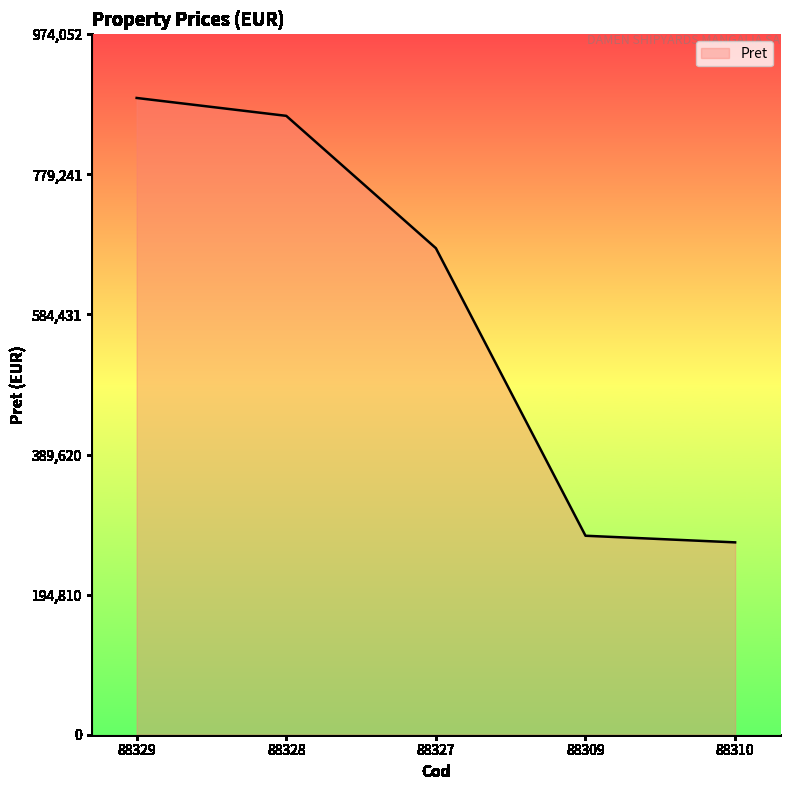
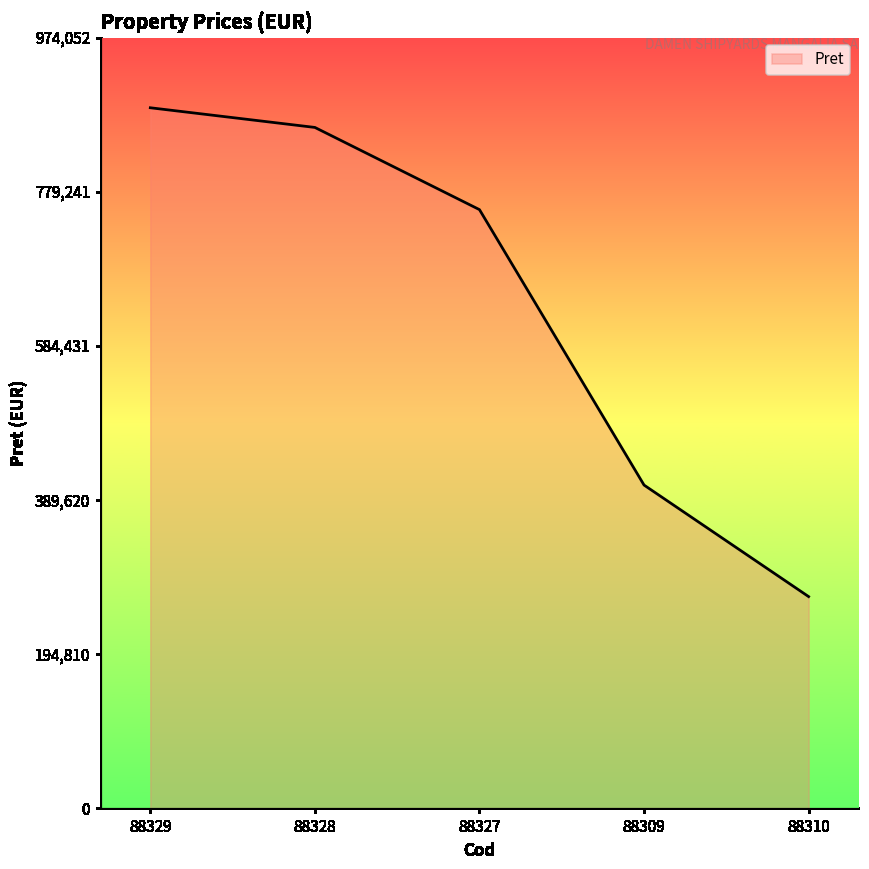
  {
    "88329": "890,000",
    "88328": "860,000",
-   "88327": "680,000",
-   "88309": "280,000",
+   "88327": "760,000",
+   "88309": "410,000",
    "88310": "270,000"
  }
